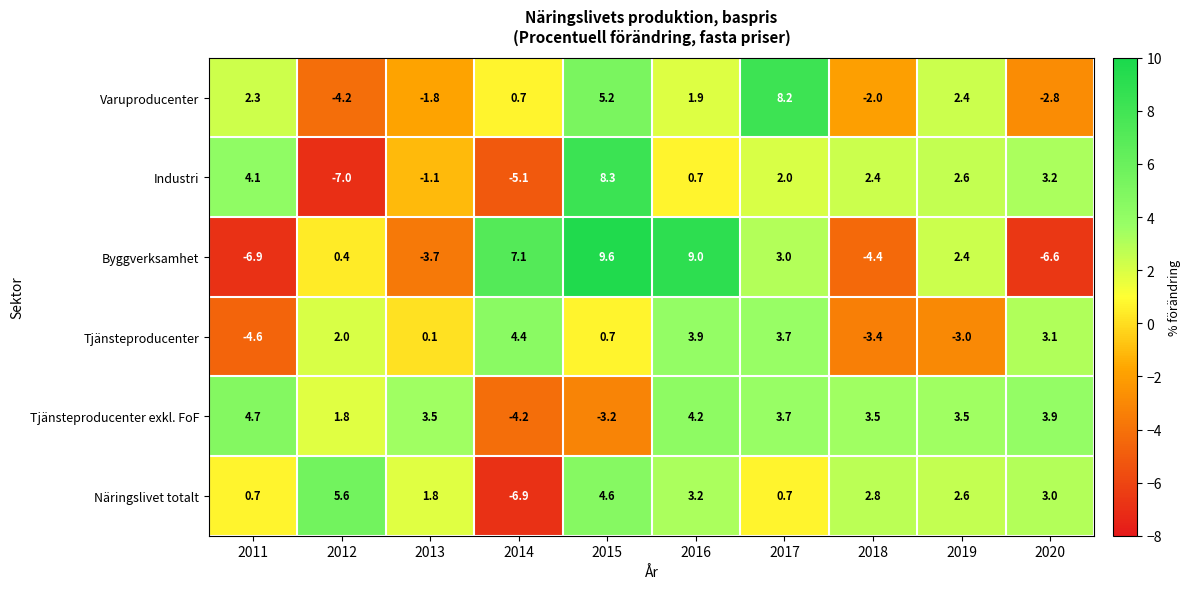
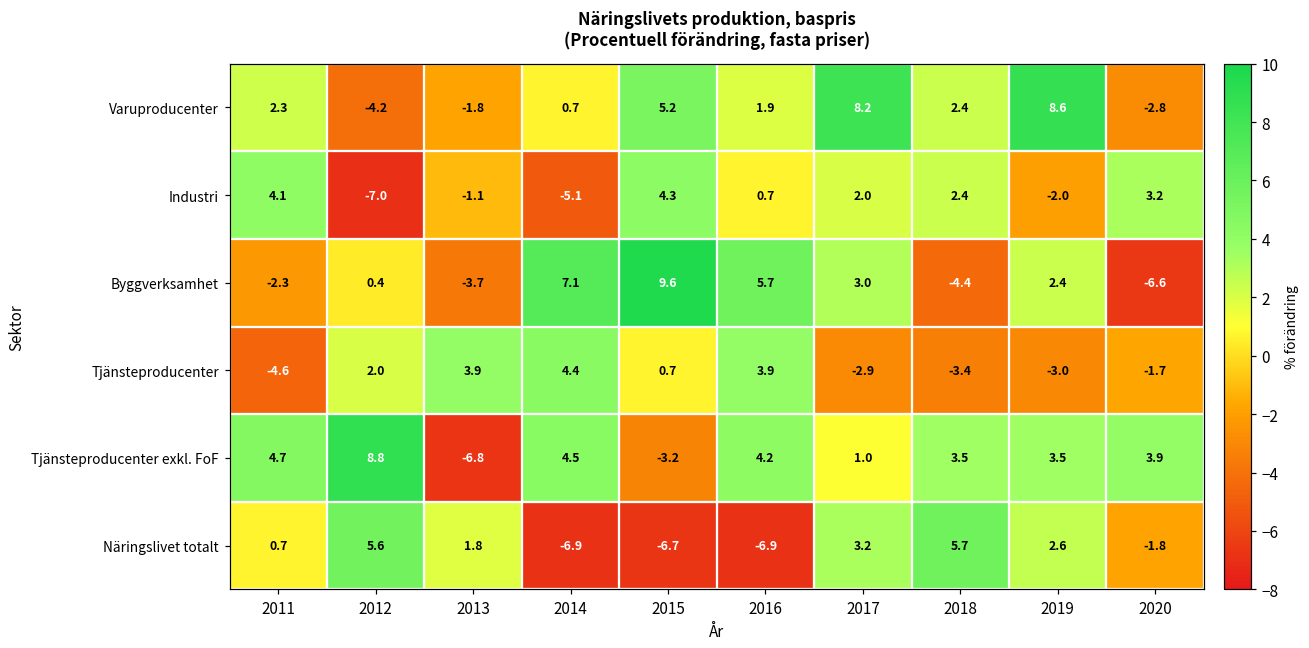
  {
    "Varuproducenter": {
      "2011": 2.3,
      "2012": -4.2,
      "2013": -1.8,
      "2014": 0.7,
      "2015": 5.2,
      "2016": 1.9,
      "2017": 8.2,
-     "2018": -2.0,
-     "2019": 2.4,
+     "2018": 2.4,
+     "2019": 8.6,
      "2020": -2.8
    },
    "Industri": {
      "2011": 4.1,
      "2012": -7.0,
      "2013": -1.1,
      "2014": -5.1,
-     "2015": 8.3,
+     "2015": 4.3,
      "2016": 0.7,
      "2017": 2.0,
      "2018": 2.4,
-     "2019": 2.6,
+     "2019": -2.0,
      "2020": 3.2
    },
    "Byggverksamhet": {
-     "2011": -6.9,
+     "2011": -2.3,
      "2012": 0.4,
      "2013": -3.7,
      "2014": 7.1,
      "2015": 9.6,
-     "2016": 9.0,
+     "2016": 5.7,
      "2017": 3.0,
      "2018": -4.4,
      "2019": 2.4,
      "2020": -6.6
    },
    "Tjänsteproducenter": {
      "2011": -4.6,
      "2012": 2.0,
-     "2013": 0.1,
+     "2013": 3.9,
      "2014": 4.4,
      "2015": 0.7,
      "2016": 3.9,
-     "2017": 3.7,
+     "2017": -2.9,
      "2018": -3.4,
      "2019": -3.0,
-     "2020": 3.1
+     "2020": -1.7
    },
    "Tjänsteproducenter exkl. FoF": {
      "2011": 4.7,
-     "2012": 1.8,
-     "2013": 3.5,
-     "2014": -4.2,
+     "2012": 8.8,
+     "2013": -6.8,
+     "2014": 4.5,
      "2015": -3.2,
      "2016": 4.2,
-     "2017": 3.7,
+     "2017": 1.0,
      "2018": 3.5,
      "2019": 3.5,
      "2020": 3.9
    },
    "Näringslivet totalt": {
      "2011": 0.7,
      "2012": 5.6,
      "2013": 1.8,
      "2014": -6.9,
-     "2015": 4.6,
-     "2016": 3.2,
-     "2017": 0.7,
-     "2018": 2.8,
+     "2015": -6.7,
+     "2016": -6.9,
+     "2017": 3.2,
+     "2018": 5.7,
      "2019": 2.6,
-     "2020": 3.0
+     "2020": -1.8
    }
  }
